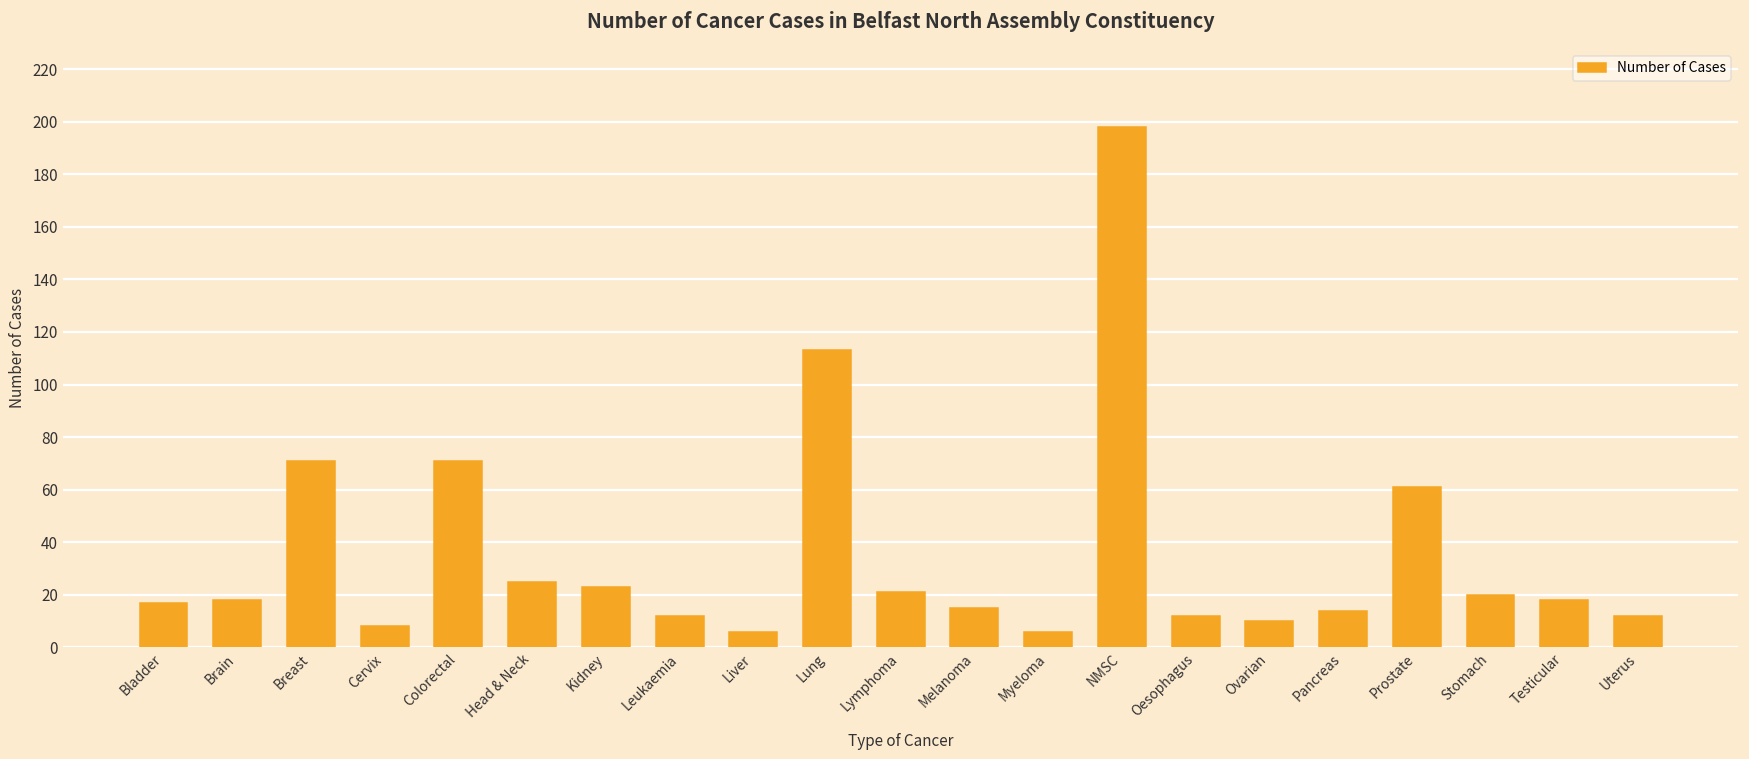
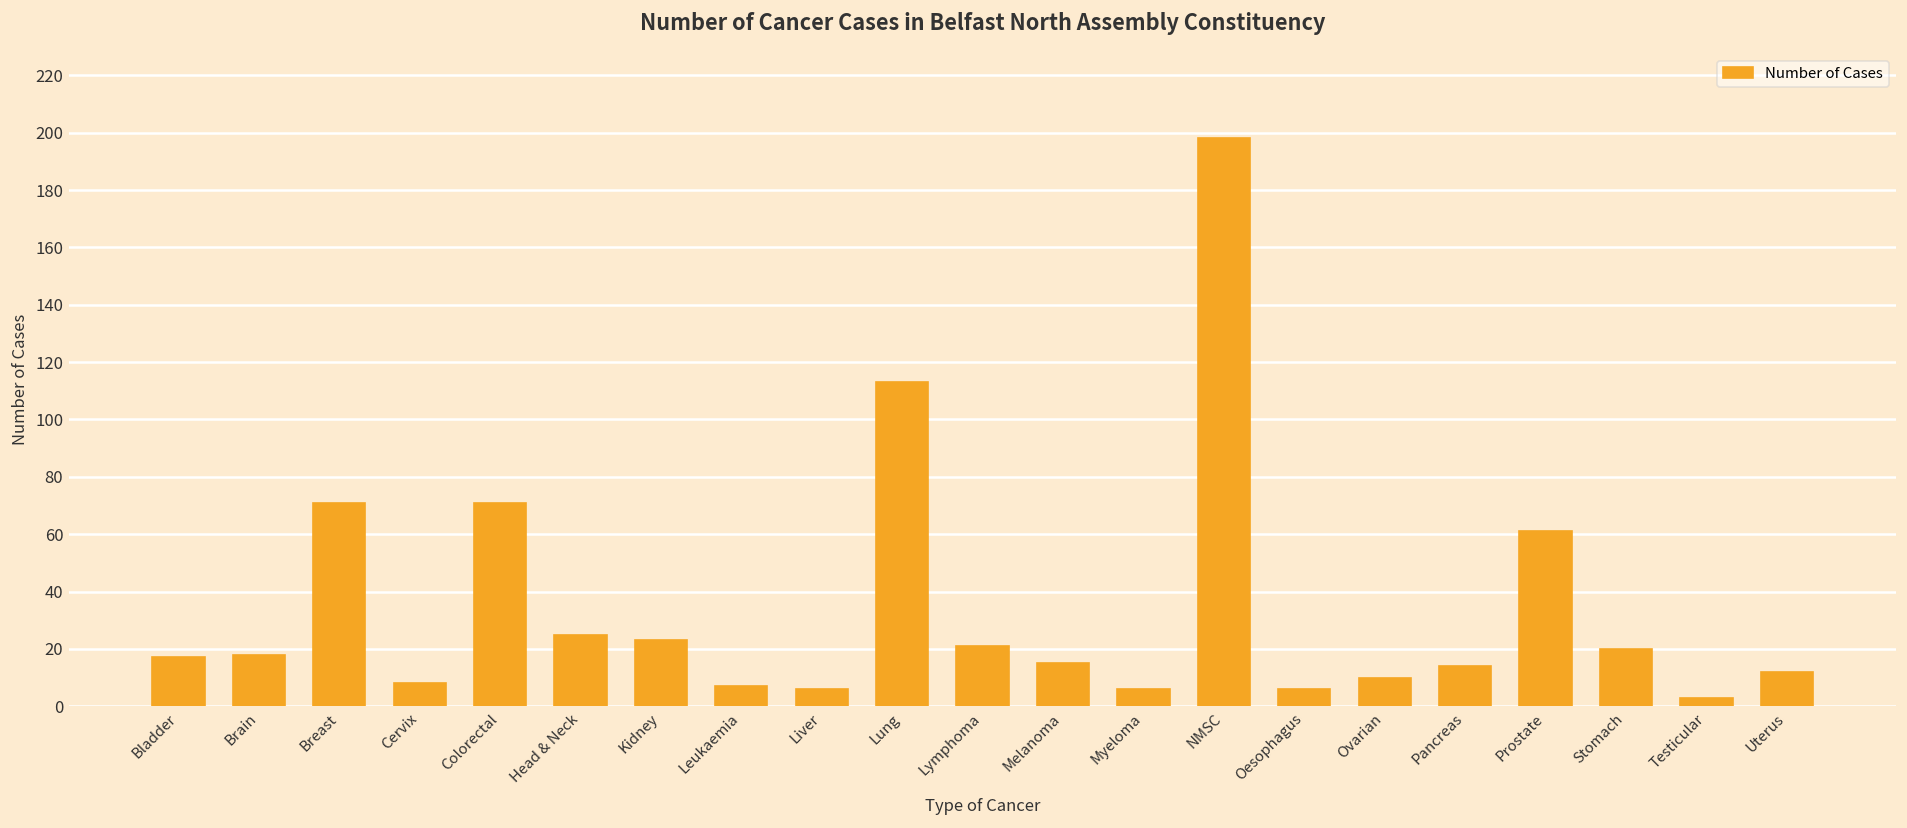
  {
    "Bladder": 17,
    "Brain": 18,
    "Breast": 71,
    "Cervix": 8,
    "Colorectal": 71,
    "Head & Neck": 25,
    "Kidney": 23,
-   "Leukaemia": 12,
+   "Leukaemia": 7,
    "Liver": 6,
    "Lung": 113,
    "Lymphoma": 21,
    "Melanoma": 15,
    "Myeloma": 6,
    "NMSC": 198,
-   "Oesophagus": 12,
+   "Oesophagus": 6,
    "Ovarian": 10,
    "Pancreas": 14,
    "Prostate": 61,
    "Stomach": 20,
-   "Testicular": 18,
+   "Testicular": 3,
    "Uterus": 12
  }
